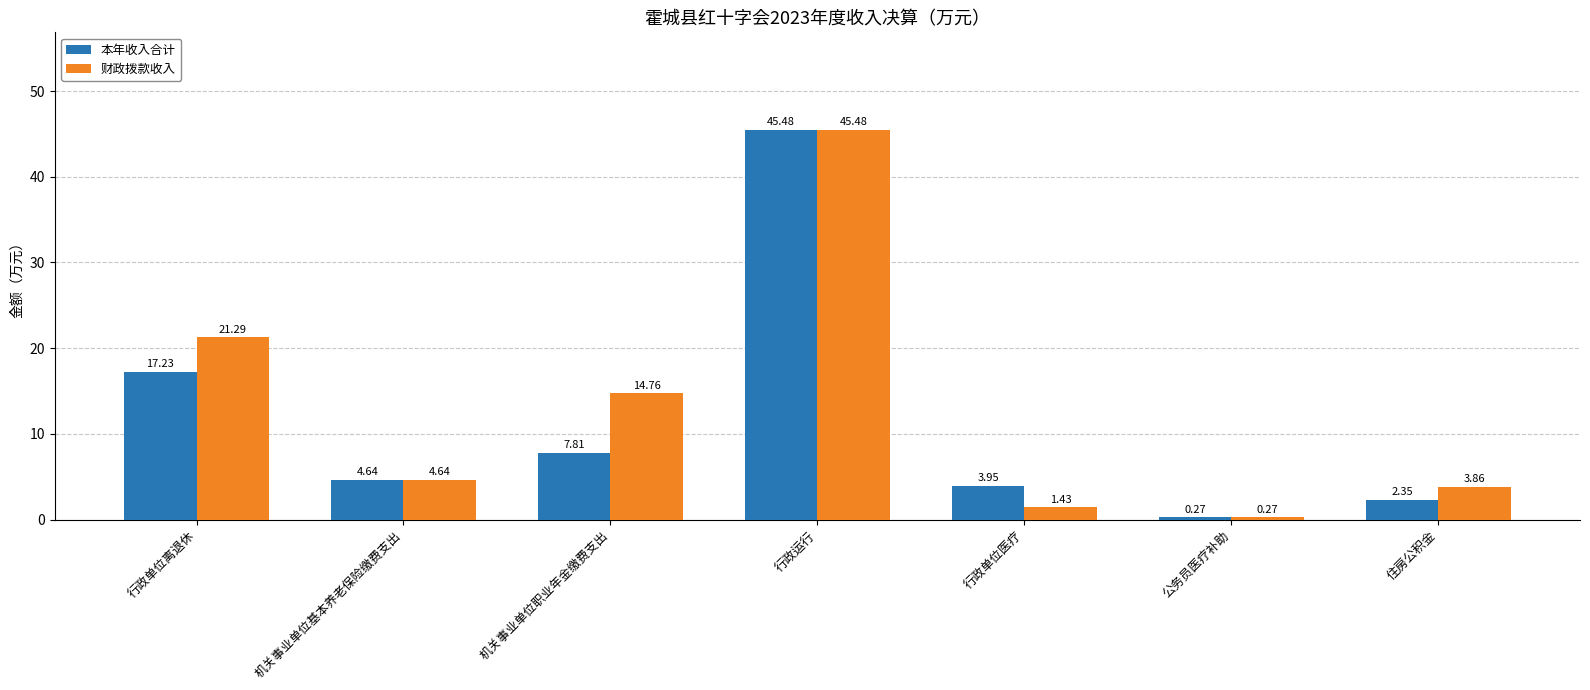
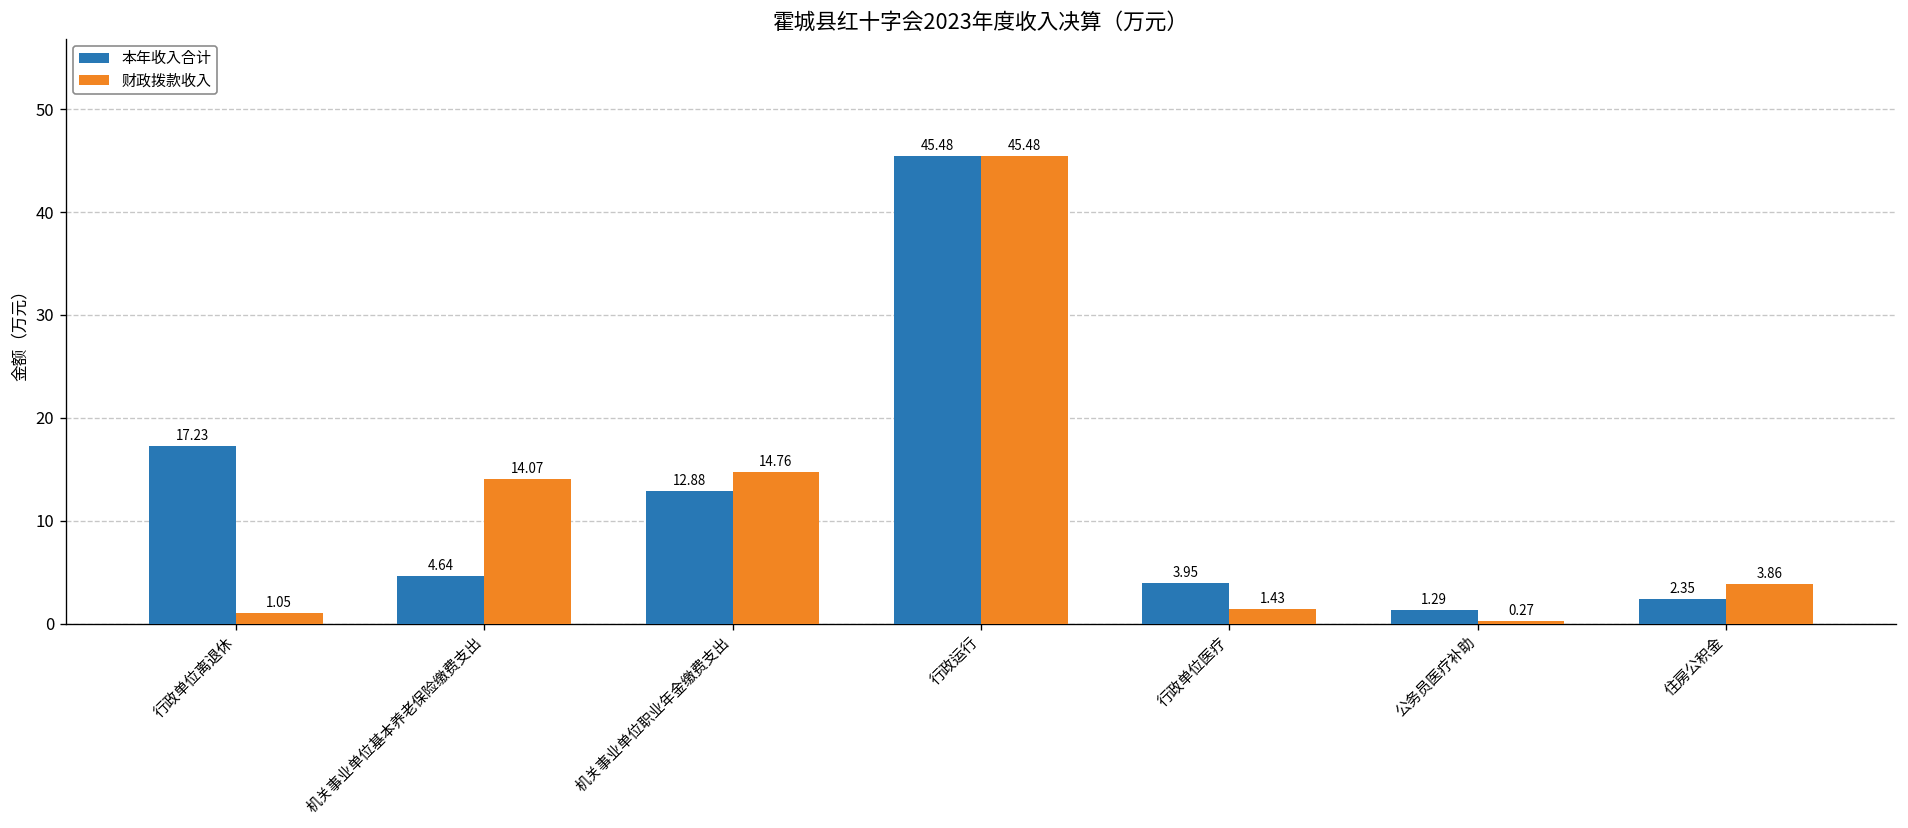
  {
    "本年收入合计": {
      "行政单位离退休": 17.23,
      "机关事业单位基本养老保险缴费支出": 4.64,
-     "机关事业单位职业年金缴费支出": 7.81,
+     "机关事业单位职业年金缴费支出": 12.88,
      "行政运行": 45.48,
      "行政单位医疗": 3.95,
-     "公务员医疗补助": 0.27,
+     "公务员医疗补助": 1.29,
      "住房公积金": 2.35
    },
    "财政拨款收入": {
-     "行政单位离退休": 21.29,
-     "机关事业单位基本养老保险缴费支出": 4.64,
+     "行政单位离退休": 1.05,
+     "机关事业单位基本养老保险缴费支出": 14.07,
      "机关事业单位职业年金缴费支出": 14.76,
      "行政运行": 45.48,
      "行政单位医疗": 1.43,
      "公务员医疗补助": 0.27,
      "住房公积金": 3.86
    }
  }
